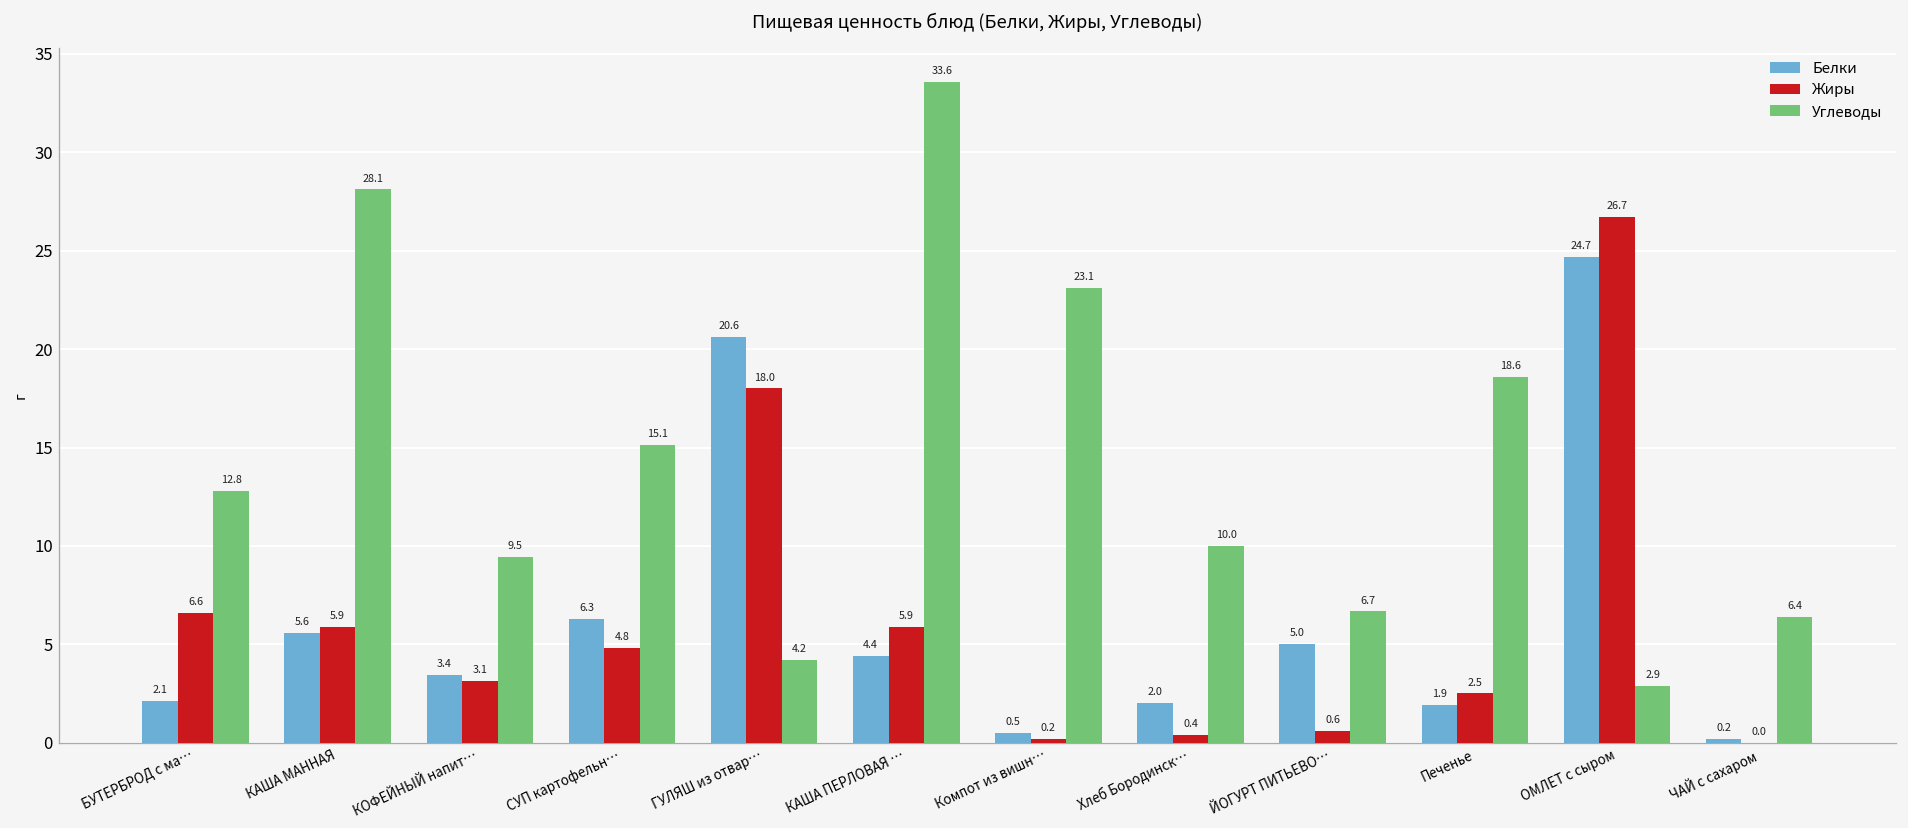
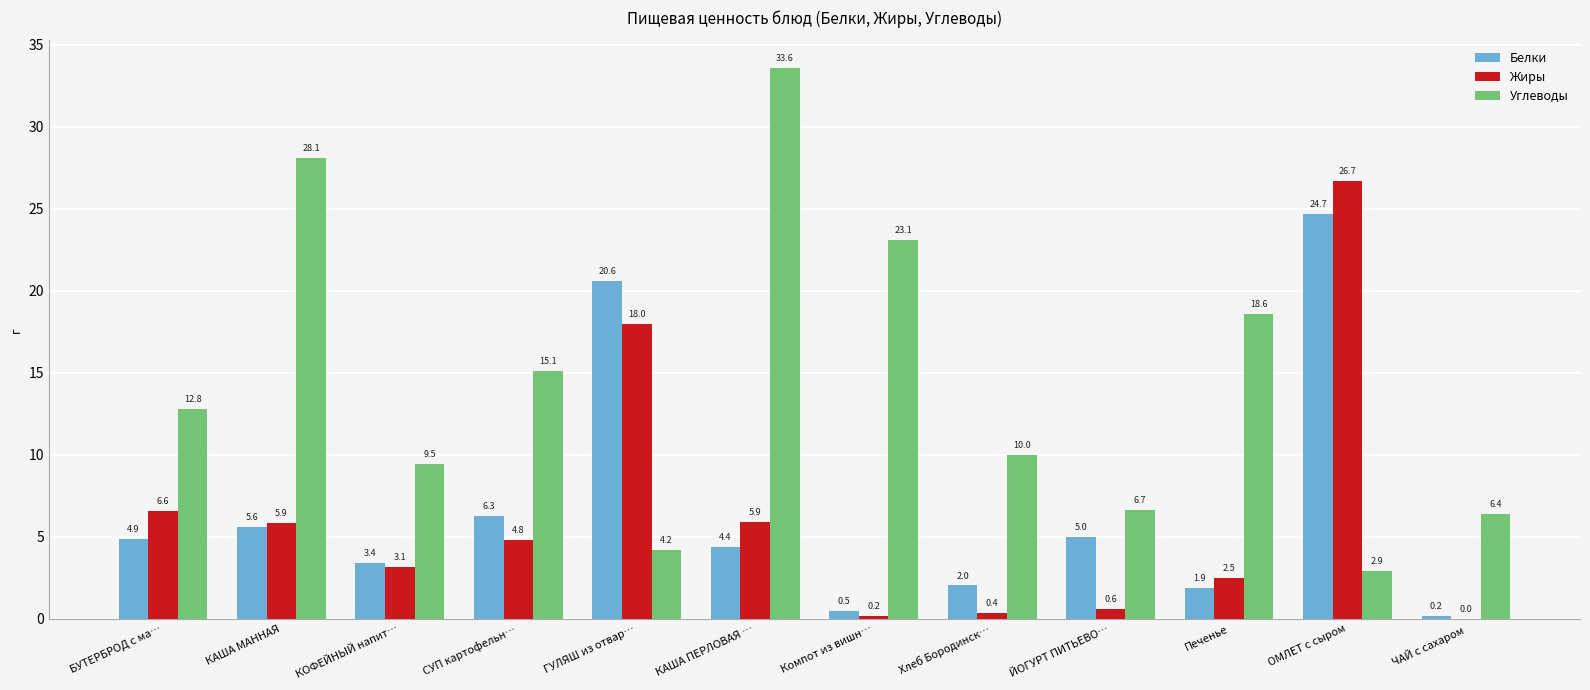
  {
    "Белки": {
-     "БУТЕРБРОД с ма…": 2.1,
+     "БУТЕРБРОД с ма…": 4.9,
      "КАША МАННАЯ": 5.6,
      "КОФЕЙНЫЙ напит…": 3.4,
      "СУП картофельн…": 6.3,
      "ГУЛЯШ из отвар…": 20.6,
      "КАША ПЕРЛОВАЯ …": 4.4,
      "Компот из вишн…": 0.5,
      "Хлеб Бородинск…": 2.0,
      "ЙОГУРТ ПИТЬЕВО…": 5.0,
      "Печенье": 1.9,
      "ОМЛЕТ с сыром": 24.7,
      "ЧАЙ с сахаром": 0.2
    },
    "Жиры": {
      "БУТЕРБРОД с ма…": 6.6,
      "КАША МАННАЯ": 5.9,
      "КОФЕЙНЫЙ напит…": 3.1,
      "СУП картофельн…": 4.8,
      "ГУЛЯШ из отвар…": 18.0,
      "КАША ПЕРЛОВАЯ …": 5.9,
      "Компот из вишн…": 0.2,
      "Хлеб Бородинск…": 0.4,
      "ЙОГУРТ ПИТЬЕВО…": 0.6,
      "Печенье": 2.5,
      "ОМЛЕТ с сыром": 26.7,
      "ЧАЙ с сахаром": 0.0
    },
    "Углеводы": {
      "БУТЕРБРОД с ма…": 12.8,
      "КАША МАННАЯ": 28.1,
      "КОФЕЙНЫЙ напит…": 9.5,
      "СУП картофельн…": 15.1,
      "ГУЛЯШ из отвар…": 4.2,
      "КАША ПЕРЛОВАЯ …": 33.6,
      "Компот из вишн…": 23.1,
      "Хлеб Бородинск…": 10.0,
      "ЙОГУРТ ПИТЬЕВО…": 6.7,
      "Печенье": 18.6,
      "ОМЛЕТ с сыром": 2.9,
      "ЧАЙ с сахаром": 6.4
    }
  }
